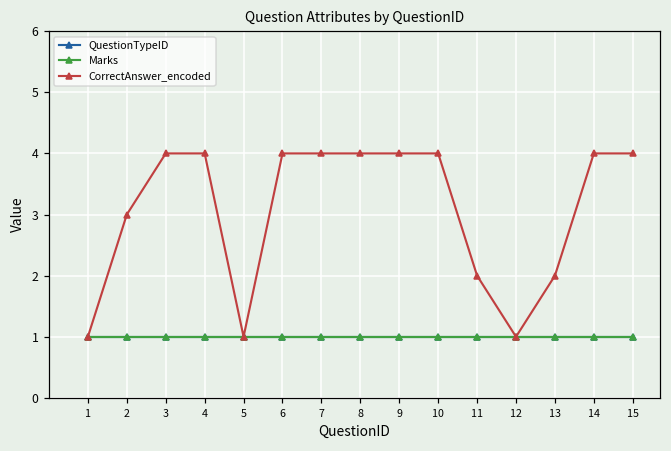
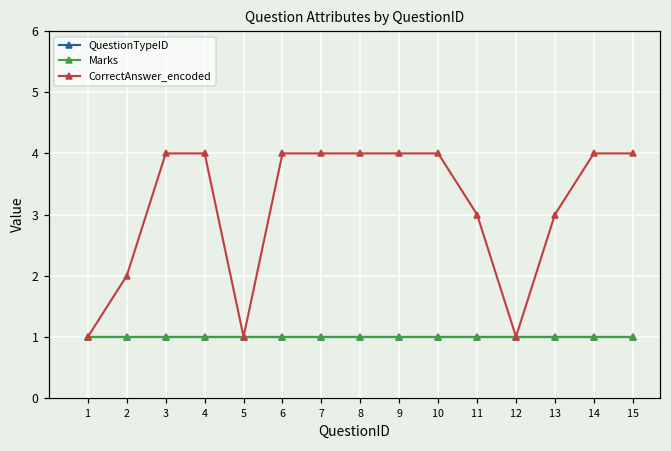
  {
    "Marks": {
      "2": 1,
      "3": 1,
      "4": 1,
      "6": 1,
      "7": 1,
      "8": 1,
      "9": 1,
      "10": 1,
      "11": 1,
      "13": 1,
      "14": 1,
      "15": 1
    },
    "CorrectAnswer_encoded": {
-     "2": 3,
+     "2": 2,
      "3": 4,
      "4": 4,
      "6": 4,
      "7": 4,
      "8": 4,
      "9": 4,
      "10": 4,
-     "11": 2,
-     "13": 2,
+     "11": 3,
+     "13": 3,
      "14": 4,
      "15": 4
    }
  }
